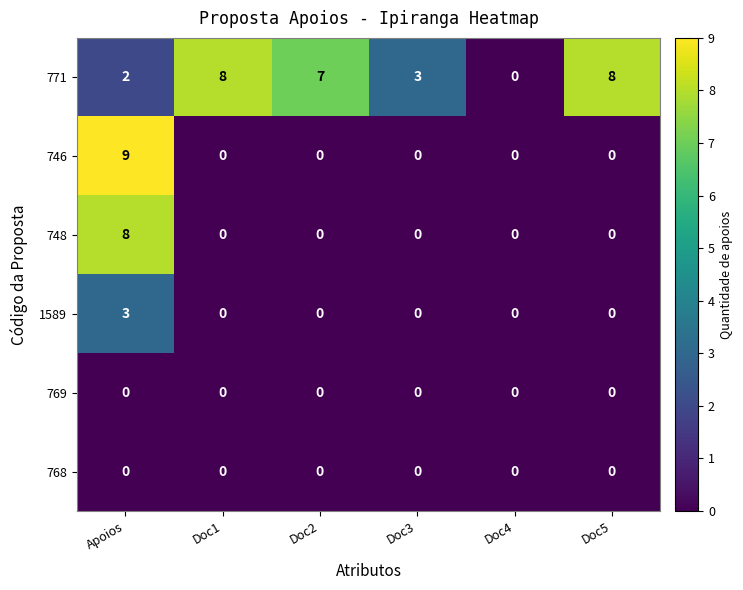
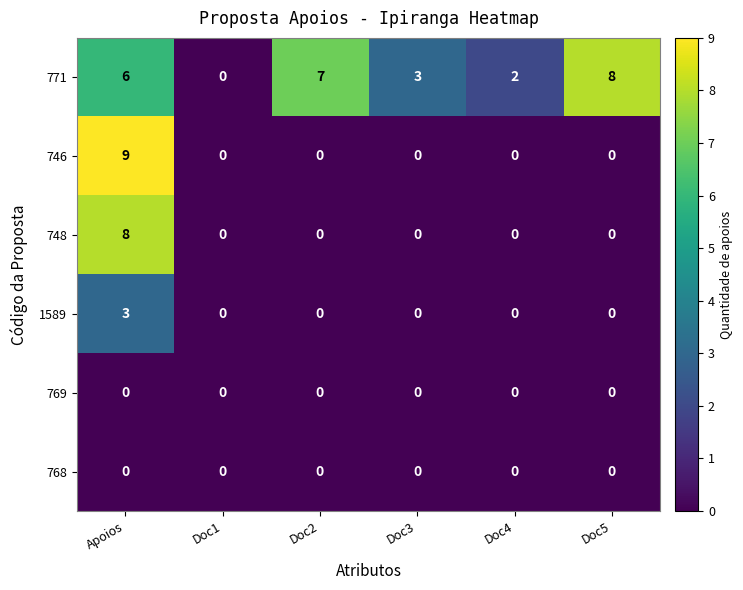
  {
    "771": {
-     "Apoios": 2,
-     "Doc1": 8,
+     "Apoios": 6,
+     "Doc1": 0,
      "Doc2": 7,
      "Doc3": 3,
-     "Doc4": 0,
+     "Doc4": 2,
      "Doc5": 8
    },
    "746": {
      "Apoios": 9,
      "Doc1": 0,
      "Doc2": 0,
      "Doc3": 0,
      "Doc4": 0,
      "Doc5": 0
    },
    "748": {
      "Apoios": 8,
      "Doc1": 0,
      "Doc2": 0,
      "Doc3": 0,
      "Doc4": 0,
      "Doc5": 0
    },
    "1589": {
      "Apoios": 3,
      "Doc1": 0,
      "Doc2": 0,
      "Doc3": 0,
      "Doc4": 0,
      "Doc5": 0
    },
    "769": {
      "Apoios": 0,
      "Doc1": 0,
      "Doc2": 0,
      "Doc3": 0,
      "Doc4": 0,
      "Doc5": 0
    },
    "768": {
      "Apoios": 0,
      "Doc1": 0,
      "Doc2": 0,
      "Doc3": 0,
      "Doc4": 0,
      "Doc5": 0
    }
  }
